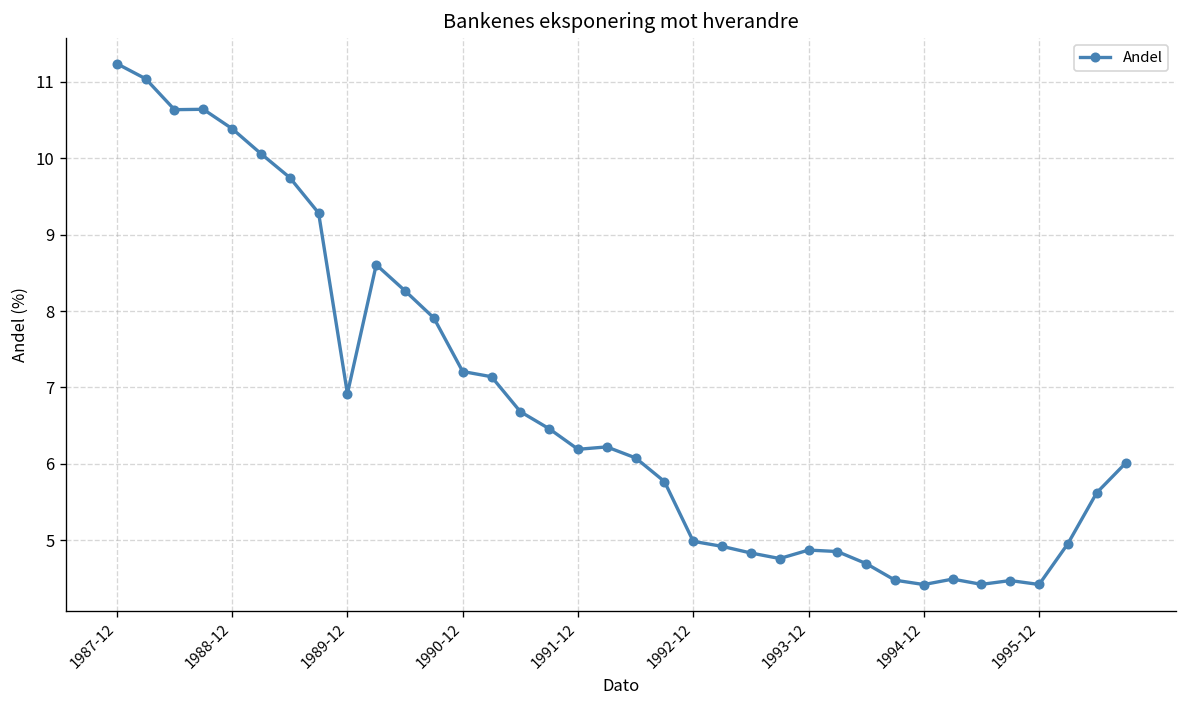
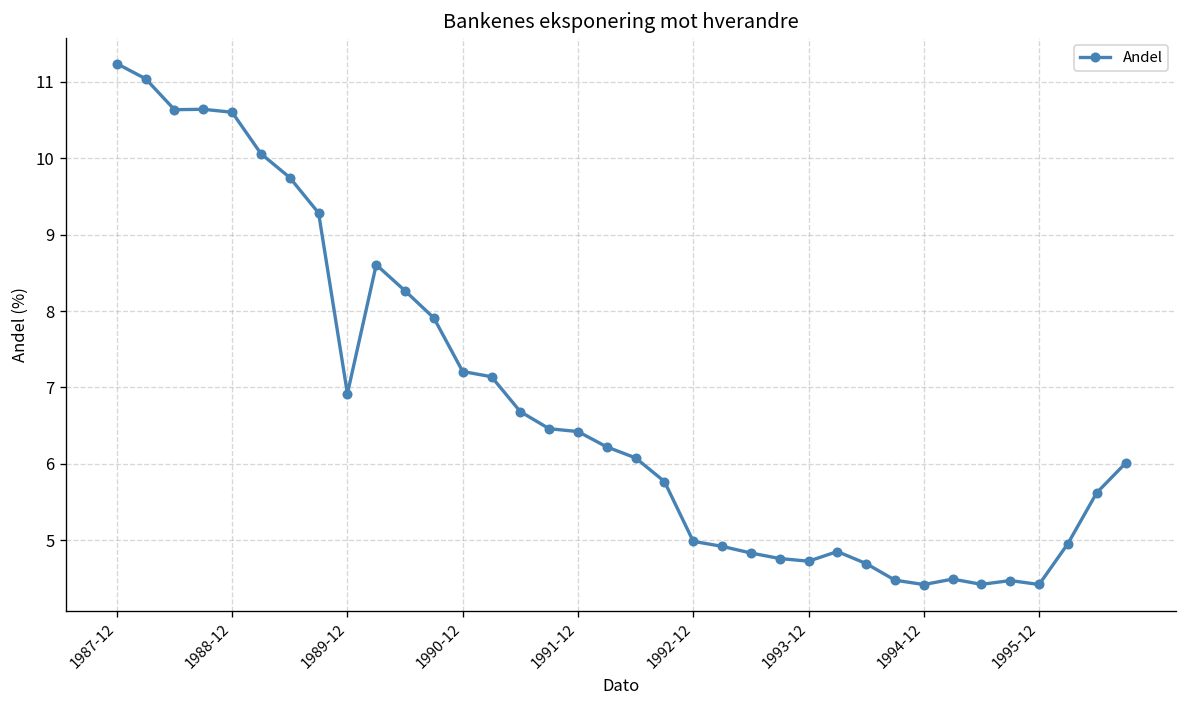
  {
    "1987-12": 11.2,
-   "1988-12": 10.4,
+   "1988-12": 10.6,
    "1989-12": 6.9,
    "1990-12": 7.2,
-   "1991-12": 6.2,
+   "1991-12": 6.4,
    "1992-12": 5.0,
-   "1993-12": 4.9,
+   "1993-12": 4.7,
    "1994-12": 4.4,
    "1995-12": 4.4
  }
